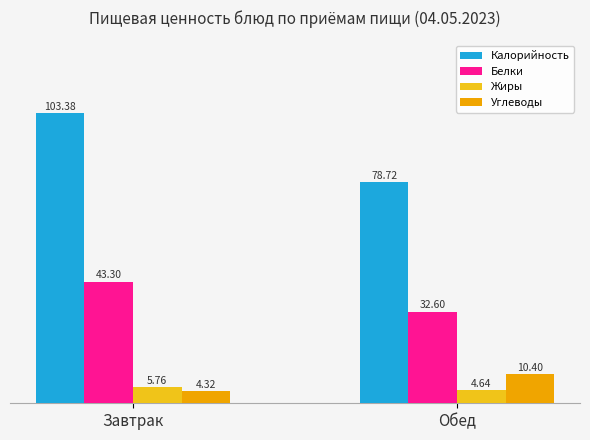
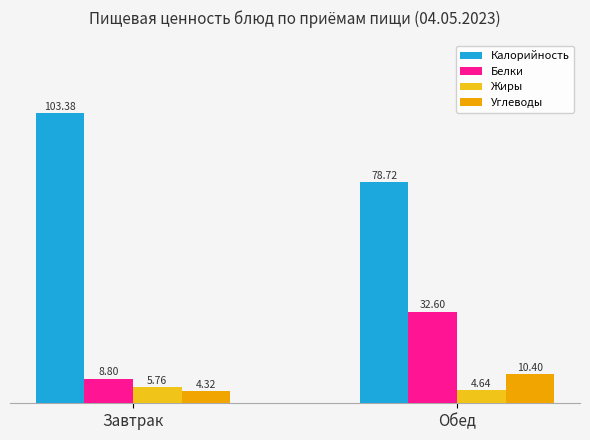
  {
    "Калорийность": {
      "Завтрак": 103.38,
      "Обед": 78.72
    },
    "Белки": {
-     "Завтрак": 43.30,
+     "Завтрак": 8.80,
      "Обед": 32.60
    }
  }
